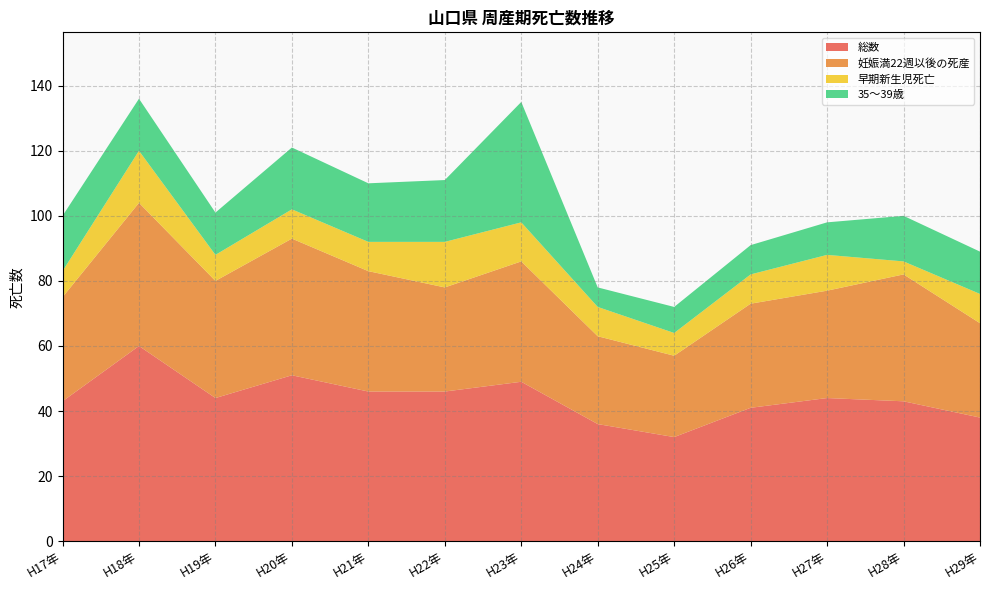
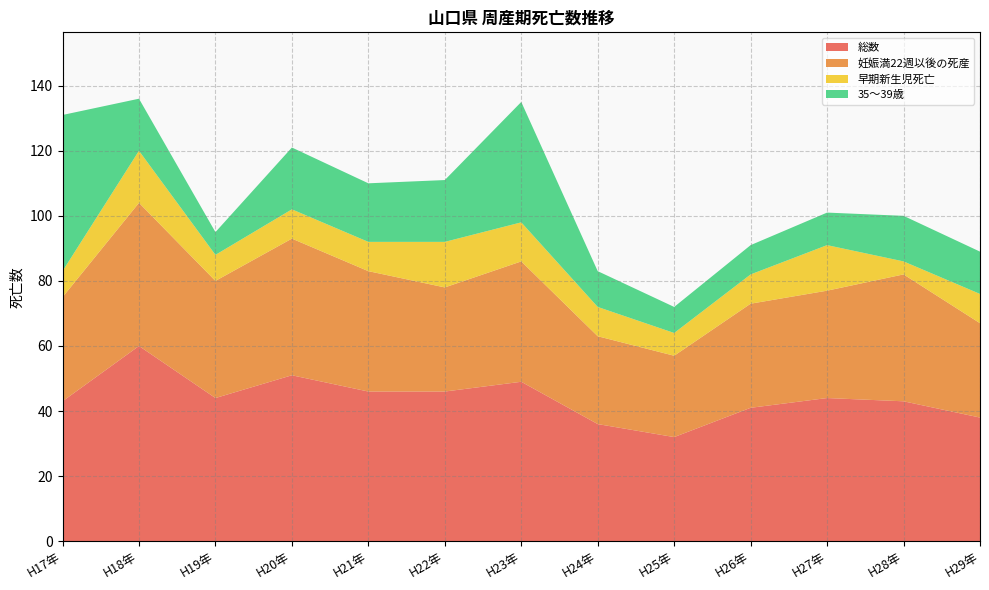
  {
    "早期新生児死亡": {
      "H17年": 8,
      "H18年": 16,
      "H19年": 8,
      "H20年": 9,
      "H21年": 9,
      "H22年": 14,
      "H23年": 12,
      "H24年": 9,
      "H25年": 7,
      "H26年": 9,
-     "H27年": 11,
+     "H27年": 14,
      "H28年": 4,
      "H29年": 9
    },
    "35～39歳": {
-     "H17年": 17,
+     "H17年": 48,
      "H18年": 16,
-     "H19年": 13,
+     "H19年": 7,
      "H20年": 19,
      "H21年": 18,
      "H22年": 19,
      "H23年": 37,
-     "H24年": 6,
+     "H24年": 11,
      "H25年": 8,
      "H26年": 9,
      "H27年": 10,
      "H28年": 14,
      "H29年": 13
    }
  }
